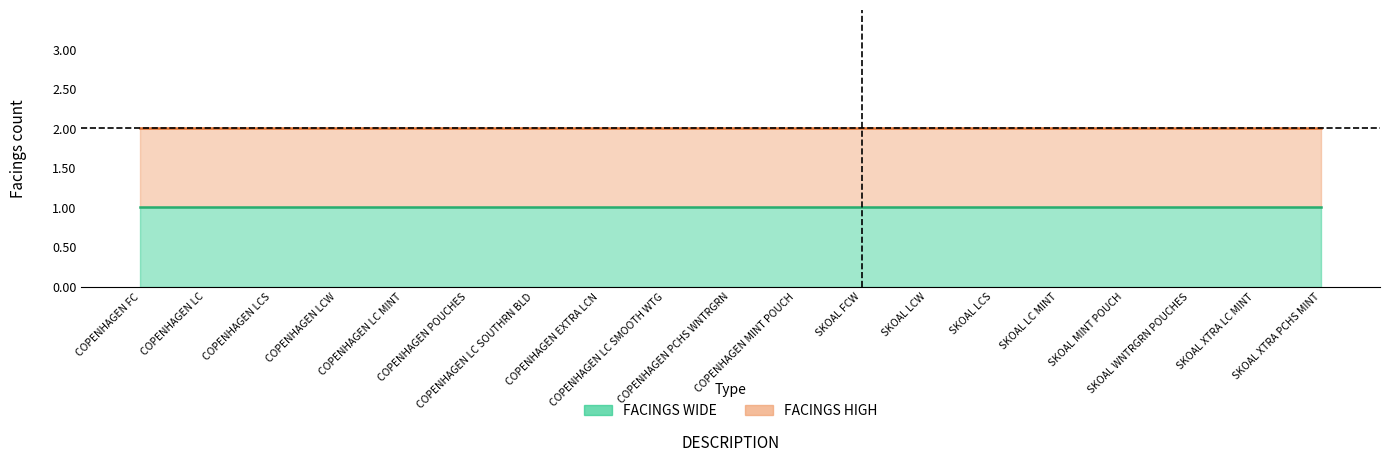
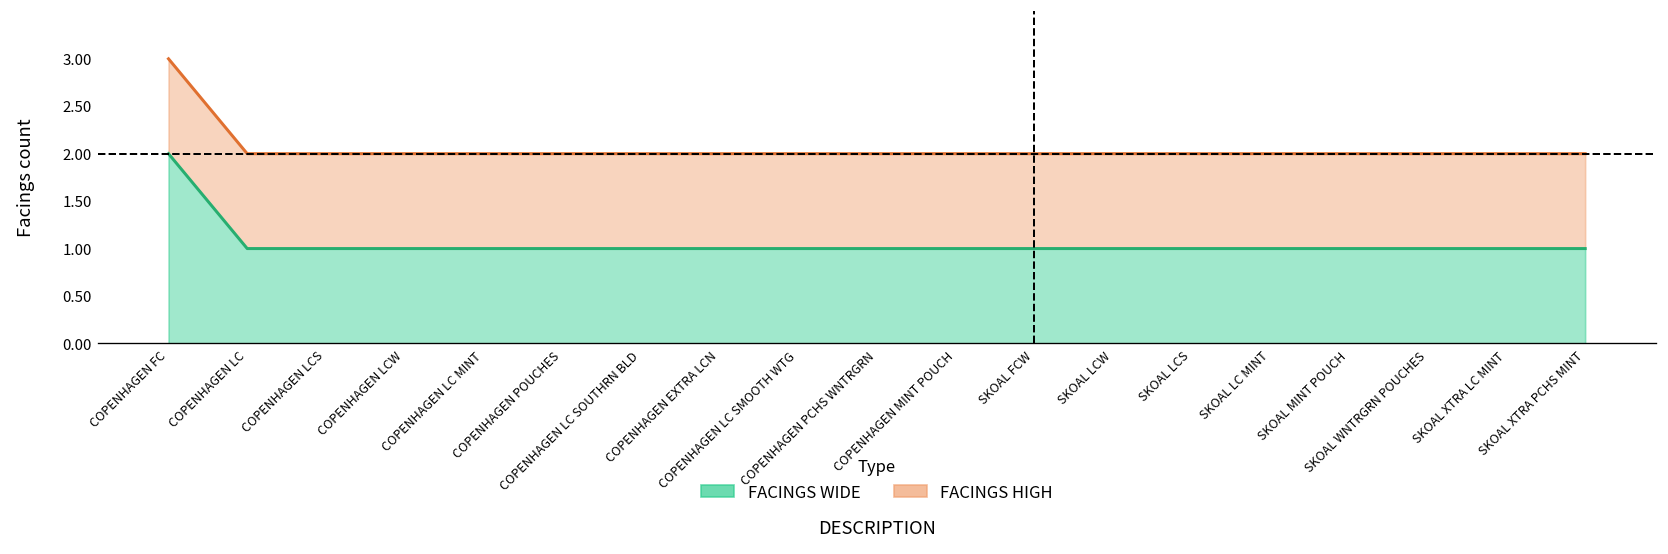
  {
    "FACINGS WIDE": {
-     "COPENHAGEN FC": 1,
+     "COPENHAGEN FC": 2,
      "COPENHAGEN LC": 1,
      "COPENHAGEN LCS": 1,
      "COPENHAGEN LCW": 1,
      "COPENHAGEN LC MINT": 1,
      "COPENHAGEN POUCHES": 1,
      "COPENHAGEN LC SOUTHRN BLD": 1,
      "COPENHAGEN EXTRA LCN": 1,
      "COPENHAGEN LC SMOOTH WTG": 1,
      "COPENHAGEN PCHS WNTRGRN": 1,
      "COPENHAGEN MINT POUCH": 1,
      "SKOAL FCW": 1,
      "SKOAL LCW": 1,
      "SKOAL LCS": 1,
      "SKOAL LC MINT": 1,
      "SKOAL MINT POUCH": 1,
      "SKOAL WNTRGRN POUCHES": 1,
      "SKOAL XTRA LC MINT": 1,
      "SKOAL XTRA PCHS MINT": 1
    },
    "FACINGS HIGH": {
      "COPENHAGEN FC": 1,
      "COPENHAGEN LC": 1,
      "COPENHAGEN LCS": 1,
      "COPENHAGEN LCW": 1,
      "COPENHAGEN LC MINT": 1,
      "COPENHAGEN POUCHES": 1,
      "COPENHAGEN LC SOUTHRN BLD": 1,
      "COPENHAGEN EXTRA LCN": 1,
      "COPENHAGEN LC SMOOTH WTG": 1,
      "COPENHAGEN PCHS WNTRGRN": 1,
      "COPENHAGEN MINT POUCH": 1,
      "SKOAL FCW": 1,
      "SKOAL LCW": 1,
      "SKOAL LCS": 1,
      "SKOAL LC MINT": 1,
      "SKOAL MINT POUCH": 1,
      "SKOAL WNTRGRN POUCHES": 1,
      "SKOAL XTRA LC MINT": 1,
      "SKOAL XTRA PCHS MINT": 1
    }
  }
